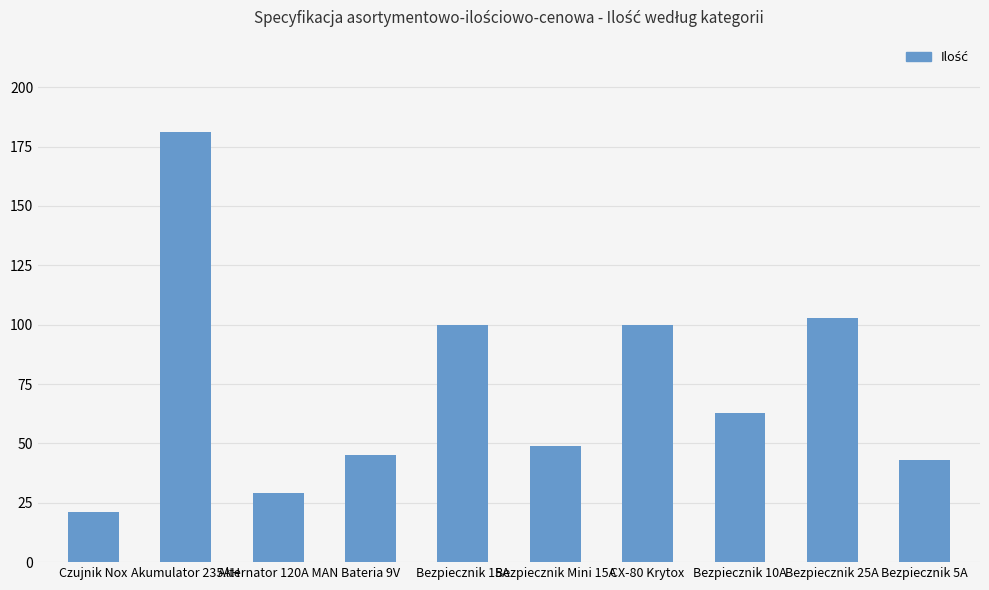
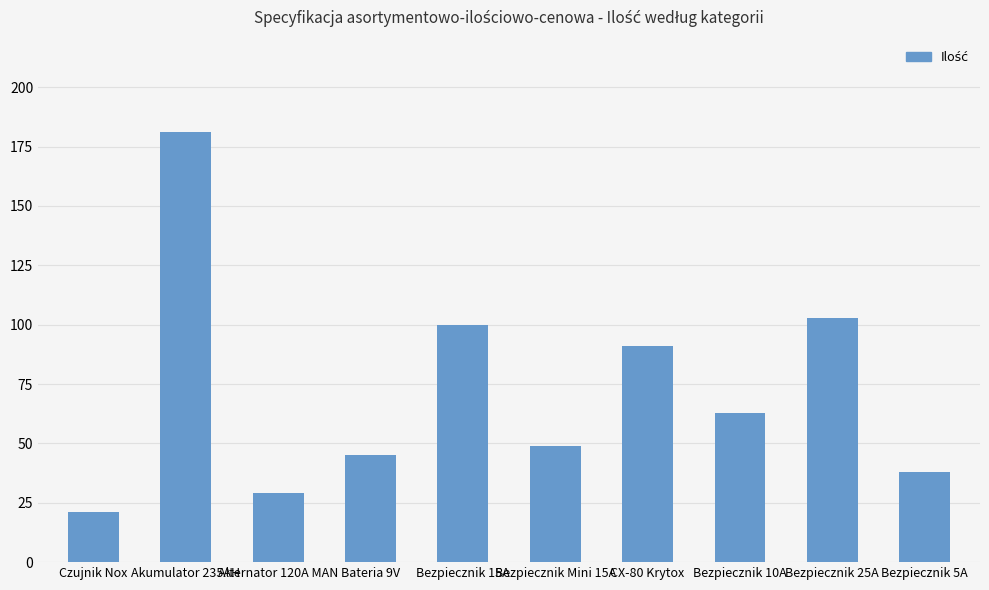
  {
    "Czujnik Nox": 21,
    "Bateria 9V": 45,
    "Bezpiecznik Mini 15A": 49,
-   "CX-80 Krytox": 100,
+   "CX-80 Krytox": 91,
    "Bezpiecznik 10A": 63,
    "Bezpiecznik 25A": 103,
-   "Bezpiecznik 5A": 43
+   "Bezpiecznik 5A": 38
  }
